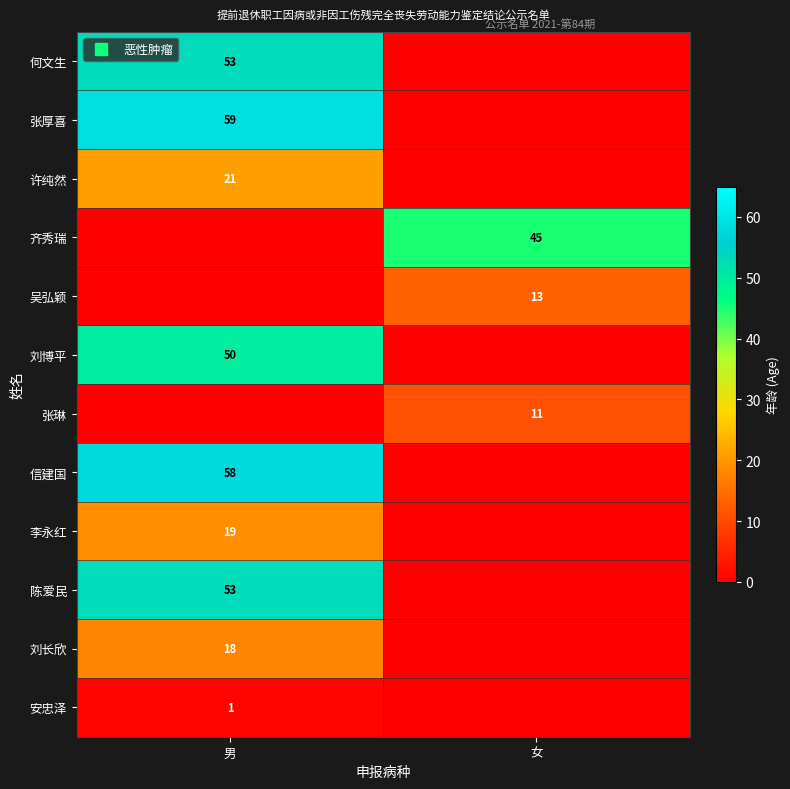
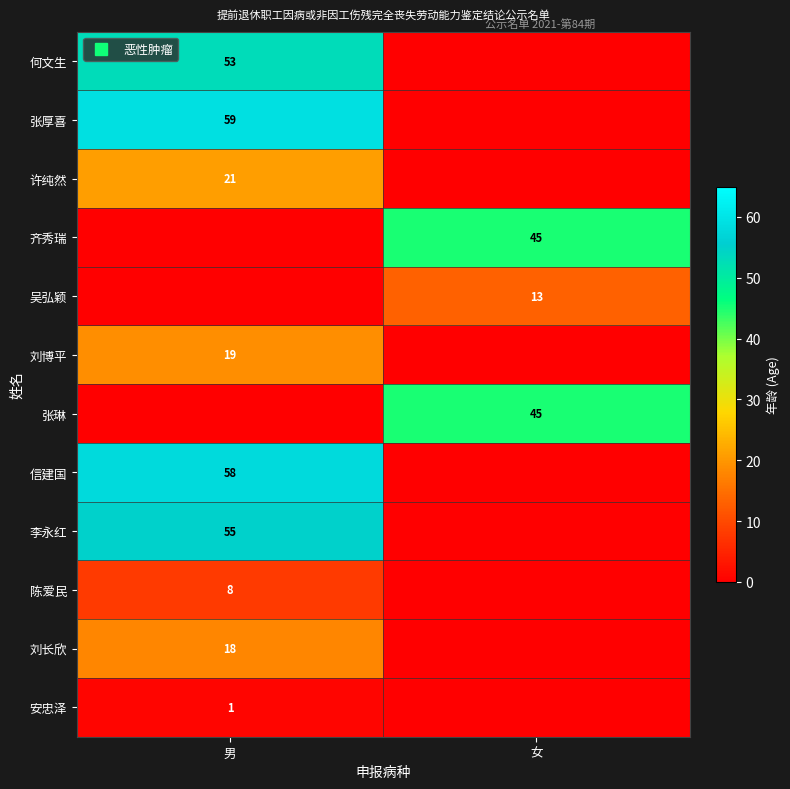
  {
    "何文生": {
      "男": 53
    },
    "张厚喜": {
      "男": 59
    },
    "许纯然": {
      "男": 21
    },
    "齐秀瑞": {
      "女": 45
    },
    "吴弘颖": {
      "女": 13
    },
    "刘博平": {
-     "男": 50
+     "男": 19
    },
    "张琳": {
-     "女": 11
+     "女": 45
    },
    "信建国": {
      "男": 58
    },
    "李永红": {
-     "男": 19
+     "男": 55
    },
    "陈爱民": {
-     "男": 53
+     "男": 8
    },
    "刘长欣": {
      "男": 18
    },
    "安忠泽": {
      "男": 1
    }
  }
